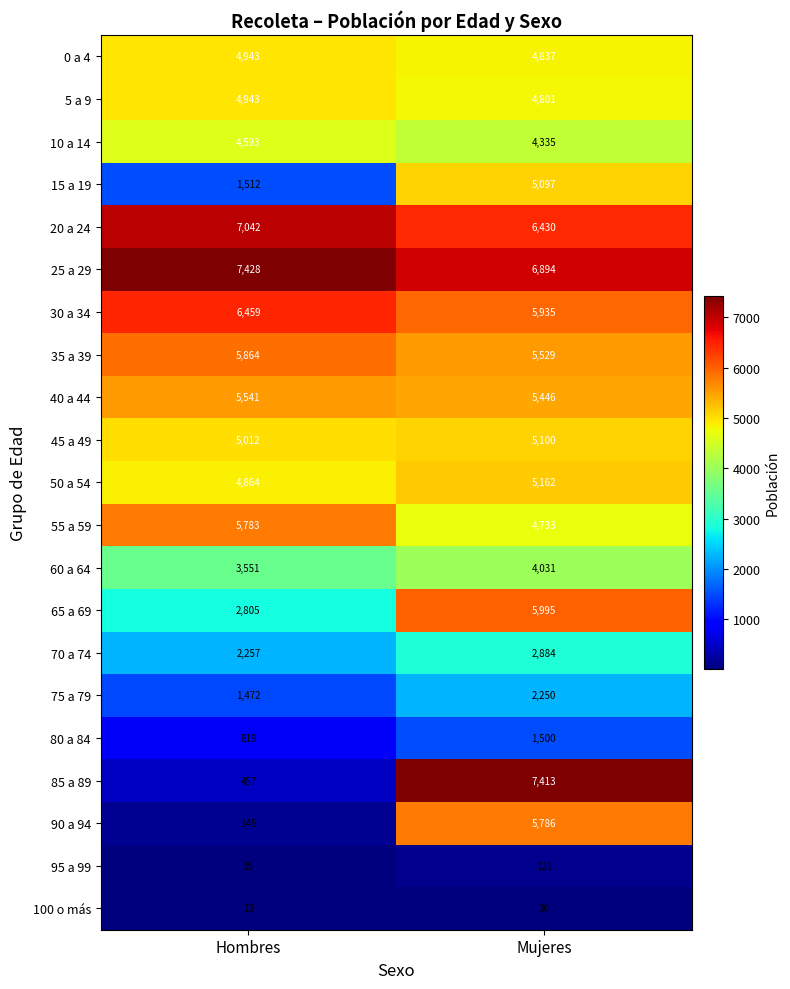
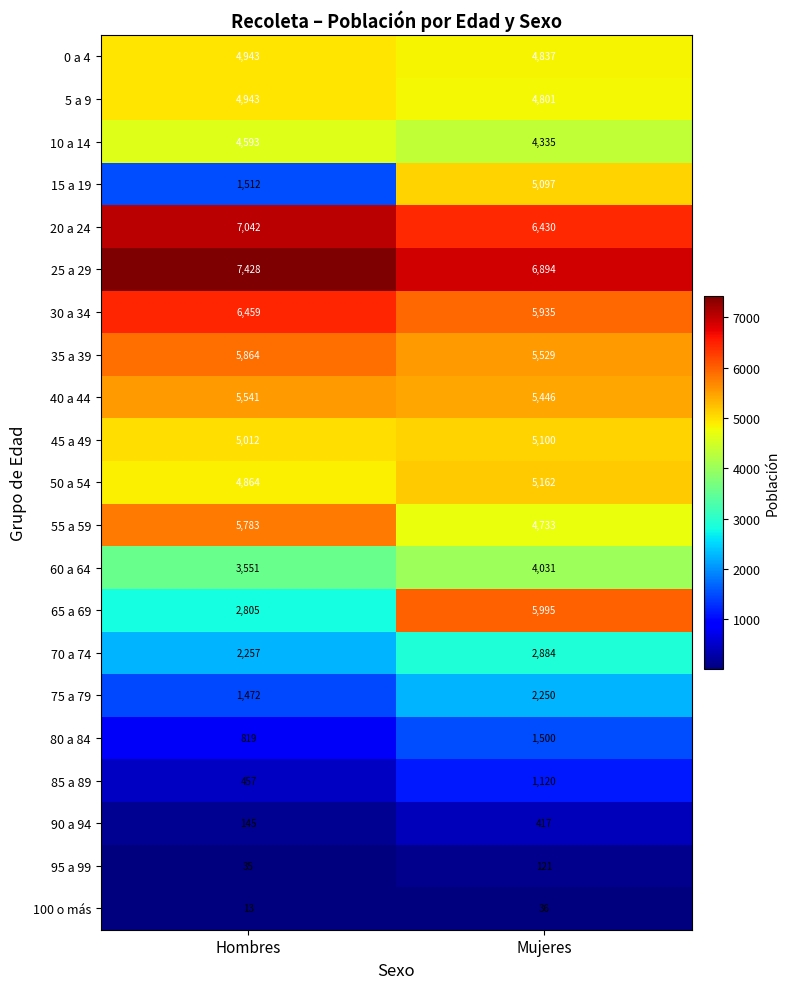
  {
    "0 a 4": {
      "Hombres": "4,943",
      "Mujeres": "4,837"
    },
    "5 a 9": {
      "Hombres": "4,943",
      "Mujeres": "4,801"
    },
    "10 a 14": {
      "Hombres": "4,593",
      "Mujeres": "4,335"
    },
    "15 a 19": {
      "Hombres": "1,512",
      "Mujeres": "5,097"
    },
    "20 a 24": {
      "Hombres": "7,042",
      "Mujeres": "6,430"
    },
    "25 a 29": {
      "Hombres": "7,428",
      "Mujeres": "6,894"
    },
    "30 a 34": {
      "Hombres": "6,459",
      "Mujeres": "5,935"
    },
    "35 a 39": {
      "Hombres": "5,864",
      "Mujeres": "5,529"
    },
    "40 a 44": {
      "Hombres": "5,541",
      "Mujeres": "5,446"
    },
    "45 a 49": {
      "Hombres": "5,012",
      "Mujeres": "5,100"
    },
    "50 a 54": {
      "Hombres": "4,864",
      "Mujeres": "5,162"
    },
    "55 a 59": {
      "Hombres": "5,783",
      "Mujeres": "4,733"
    },
    "60 a 64": {
      "Hombres": "3,551",
      "Mujeres": "4,031"
    },
    "65 a 69": {
      "Hombres": "2,805",
      "Mujeres": "5,995"
    },
    "70 a 74": {
      "Hombres": "2,257",
      "Mujeres": "2,884"
    },
    "75 a 79": {
      "Hombres": "1,472",
      "Mujeres": "2,250"
    },
    "80 a 84": {
      "Hombres": "819",
      "Mujeres": "1,500"
    },
    "85 a 89": {
      "Hombres": "457",
-     "Mujeres": "7,413"
+     "Mujeres": "1,120"
    },
    "90 a 94": {
      "Hombres": "145",
-     "Mujeres": "5,786"
+     "Mujeres": "417"
    },
    "95 a 99": {
      "Hombres": "35",
      "Mujeres": "121"
    },
    "100 o más": {
      "Hombres": "13",
      "Mujeres": "36"
    }
  }
